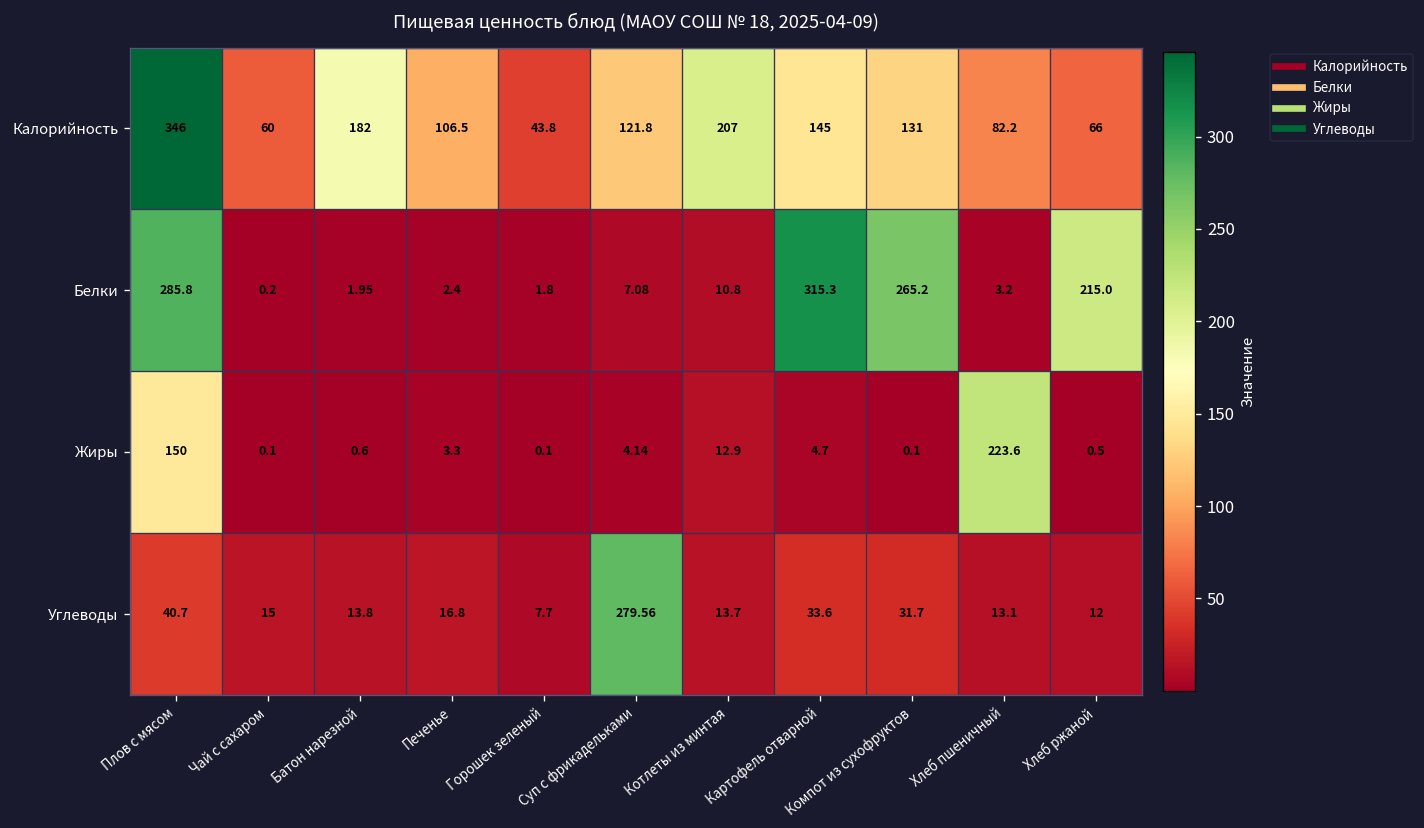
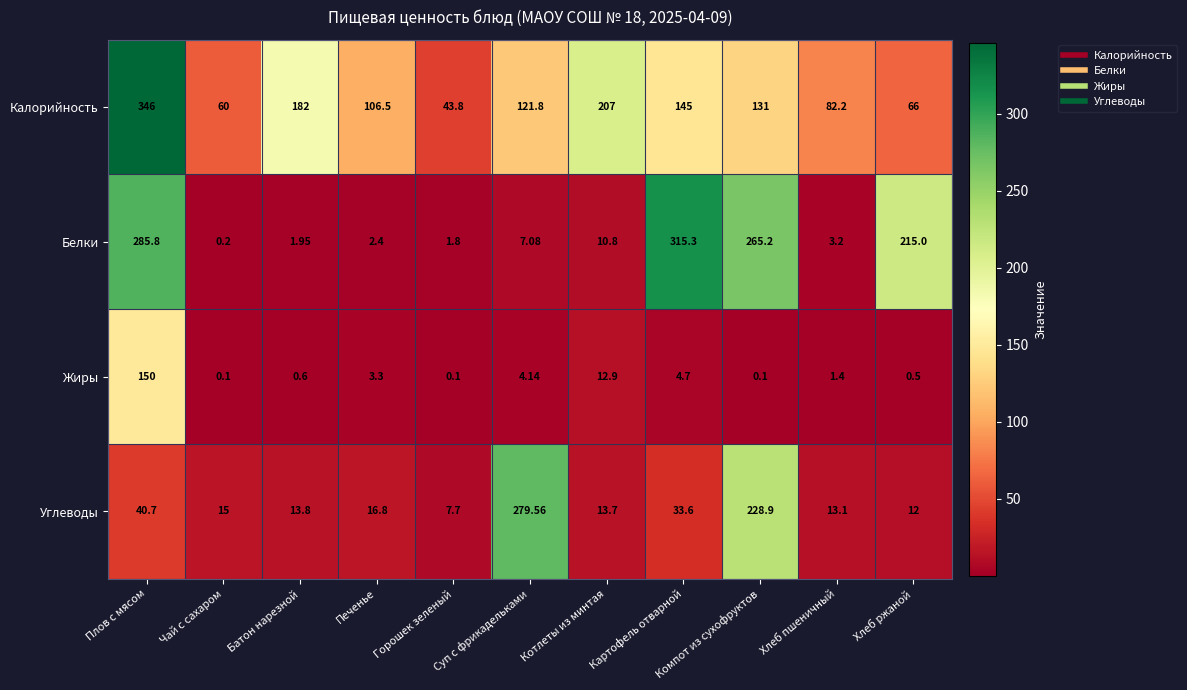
  {
    "Калорийность": {
      "Плов с мясом": 346,
      "Чай с сахаром": 60,
      "Батон нарезной": 182,
      "Печенье": 106.5,
      "Горошек зеленый": 43.8,
      "Суп с фрикадельками": 121.8,
      "Котлеты из минтая": 207,
      "Картофель отварной": 145,
      "Компот из сухофруктов": 131,
      "Хлеб пшеничный": 82.2,
      "Хлеб ржаной": 66
    },
    "Белки": {
      "Плов с мясом": 285.8,
      "Чай с сахаром": 0.2,
      "Батон нарезной": 1.95,
      "Печенье": 2.4,
      "Горошек зеленый": 1.8,
      "Суп с фрикадельками": 7.08,
      "Котлеты из минтая": 10.8,
      "Картофель отварной": 315.3,
      "Компот из сухофруктов": 265.2,
      "Хлеб пшеничный": 3.2,
      "Хлеб ржаной": 215.0
    },
    "Жиры": {
      "Плов с мясом": 150,
      "Чай с сахаром": 0.1,
      "Батон нарезной": 0.6,
      "Печенье": 3.3,
      "Горошек зеленый": 0.1,
      "Суп с фрикадельками": 4.14,
      "Котлеты из минтая": 12.9,
      "Картофель отварной": 4.7,
      "Компот из сухофруктов": 0.1,
-     "Хлеб пшеничный": 223.6,
+     "Хлеб пшеничный": 1.4,
      "Хлеб ржаной": 0.5
    },
    "Углеводы": {
      "Плов с мясом": 40.7,
      "Чай с сахаром": 15,
      "Батон нарезной": 13.8,
      "Печенье": 16.8,
      "Горошек зеленый": 7.7,
      "Суп с фрикадельками": 279.56,
      "Котлеты из минтая": 13.7,
      "Картофель отварной": 33.6,
-     "Компот из сухофруктов": 31.7,
+     "Компот из сухофруктов": 228.9,
      "Хлеб пшеничный": 13.1,
      "Хлеб ржаной": 12
    }
  }
